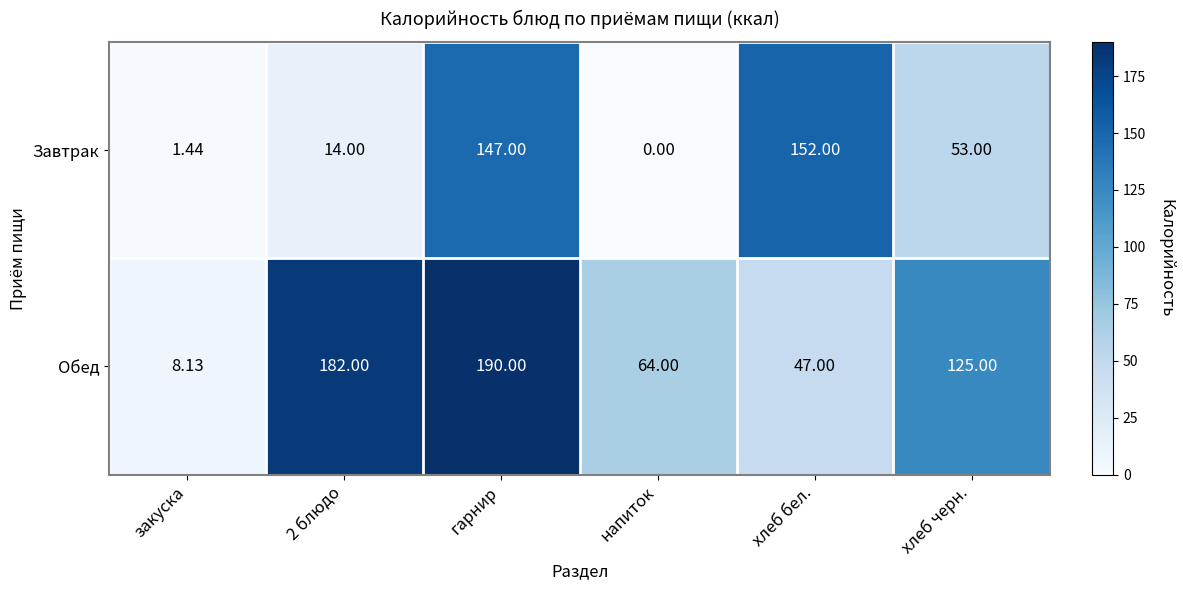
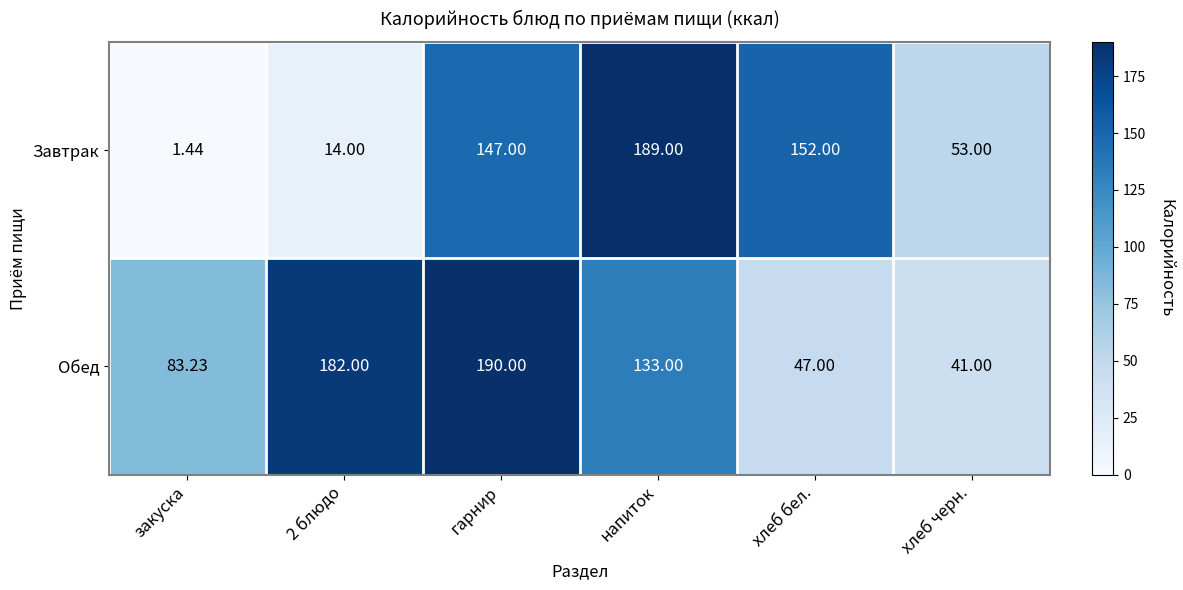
  {
    "Завтрак": {
      "закуска": 1.44,
      "2 блюдо": 14.00,
      "гарнир": 147.00,
-     "напиток": 0.00,
+     "напиток": 189.00,
      "хлеб бел.": 152.00,
      "хлеб черн.": 53.00
    },
    "Обед": {
-     "закуска": 8.13,
+     "закуска": 83.23,
      "2 блюдо": 182.00,
      "гарнир": 190.00,
-     "напиток": 64.00,
+     "напиток": 133.00,
      "хлеб бел.": 47.00,
-     "хлеб черн.": 125.00
+     "хлеб черн.": 41.00
    }
  }
